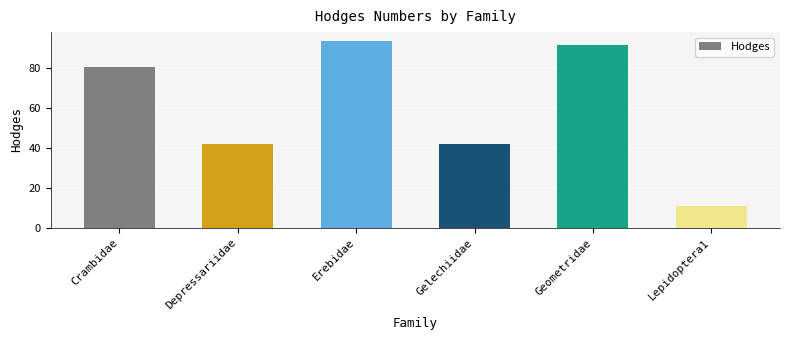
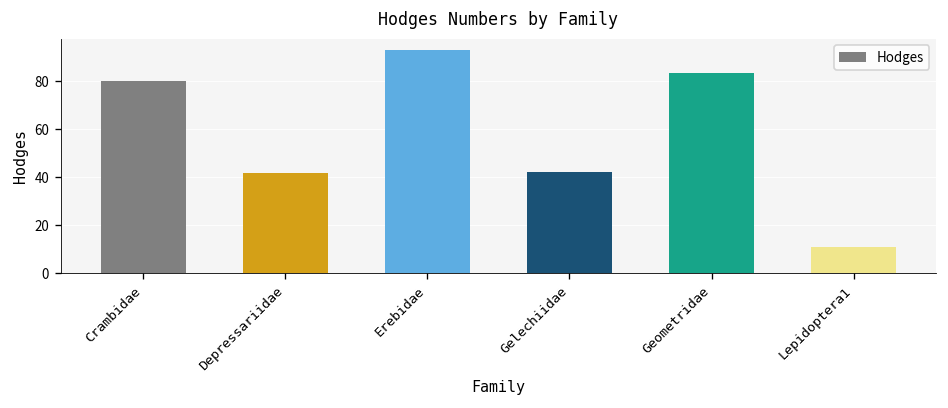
  {
    "Crambidae": 80,
    "Depressariidae": 42,
    "Erebidae": 93,
    "Gelechiidae": 42,
-   "Geometridae": 91,
+   "Geometridae": 84,
    "Lepidoptera1": 11
  }
